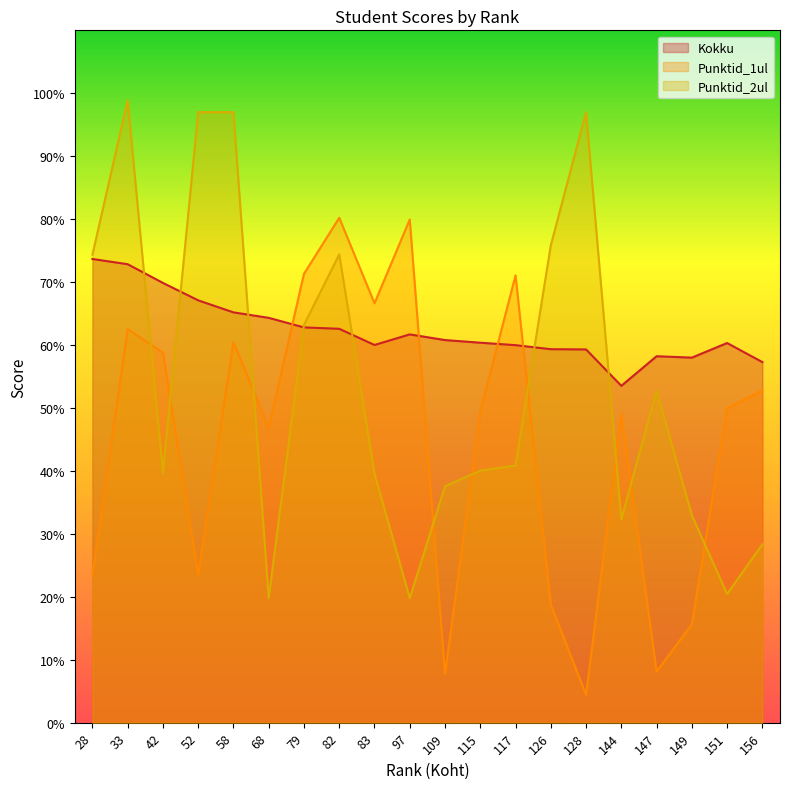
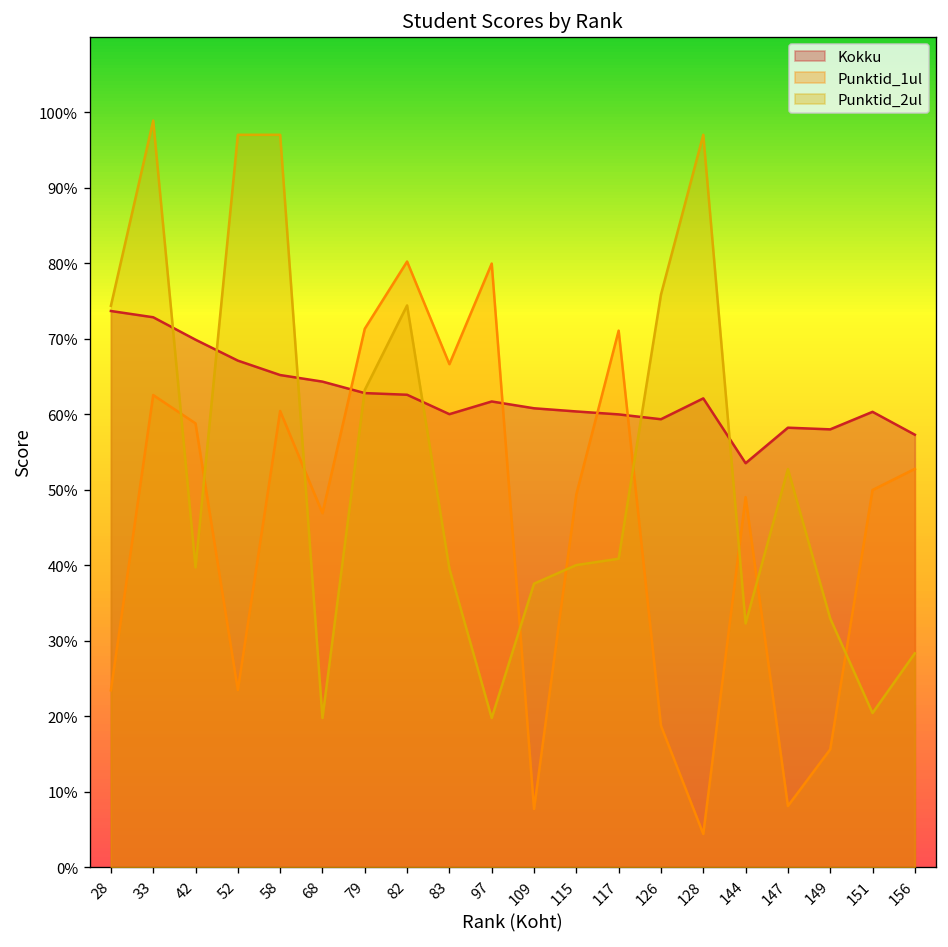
  {
    "Kokku": {
      "28": "74%",
      "33": "73%",
      "42": "70%",
      "52": "67%",
      "58": "65%",
      "68": "64%",
      "79": "63%",
      "82": "63%",
      "83": "60%",
      "97": "62%",
      "109": "61%",
      "115": "60%",
      "117": "60%",
      "126": "59%",
-     "128": "59%",
+     "128": "62%",
      "144": "54%",
      "147": "58%",
      "149": "58%",
      "151": "60%",
      "156": "57%"
    }
  }
